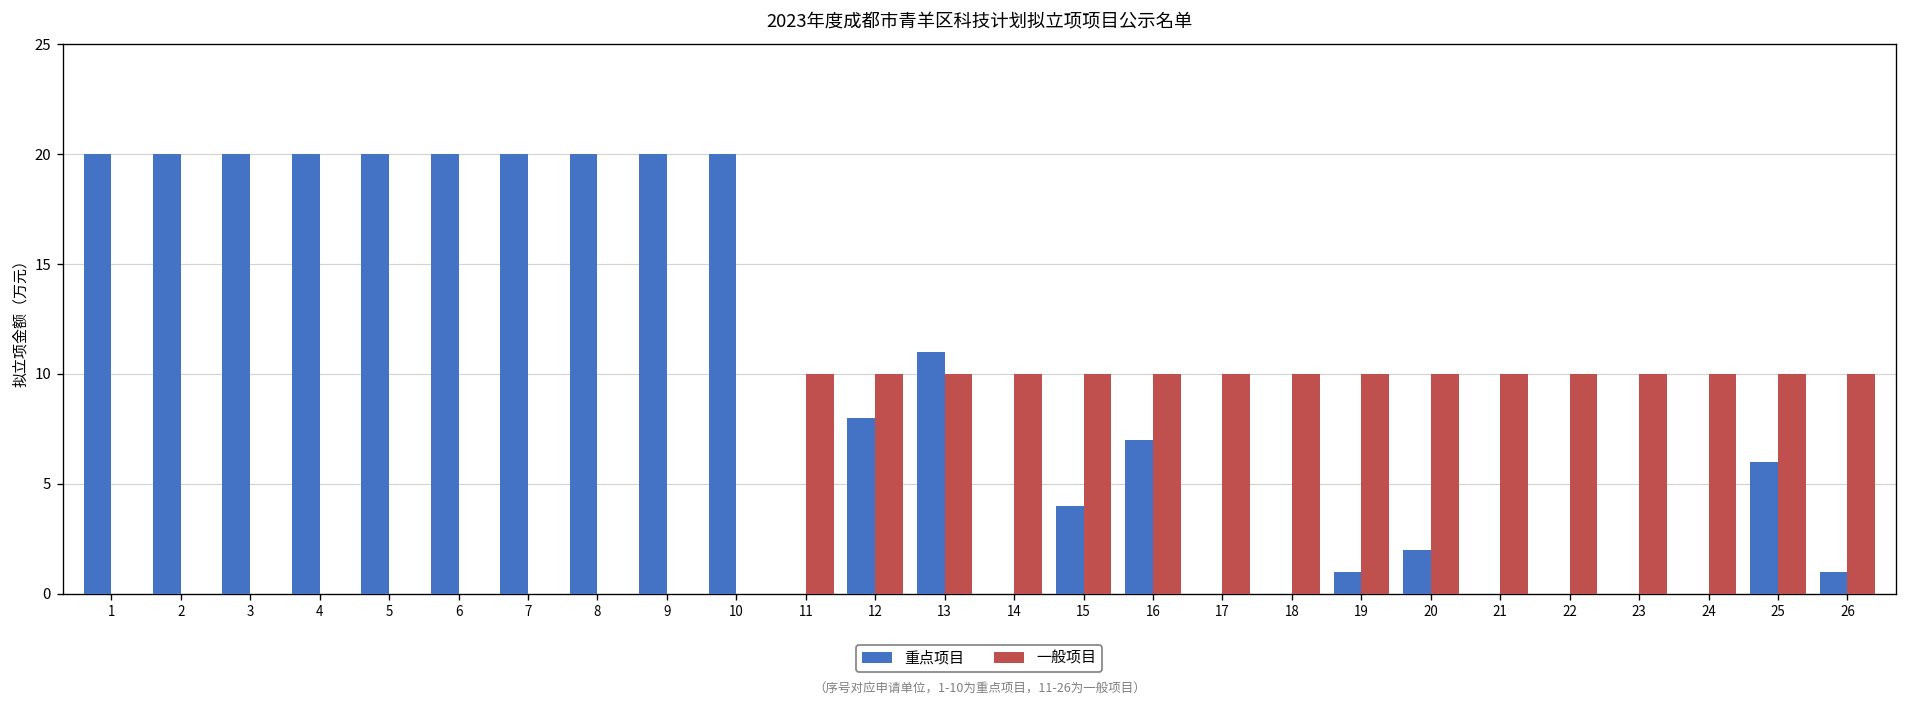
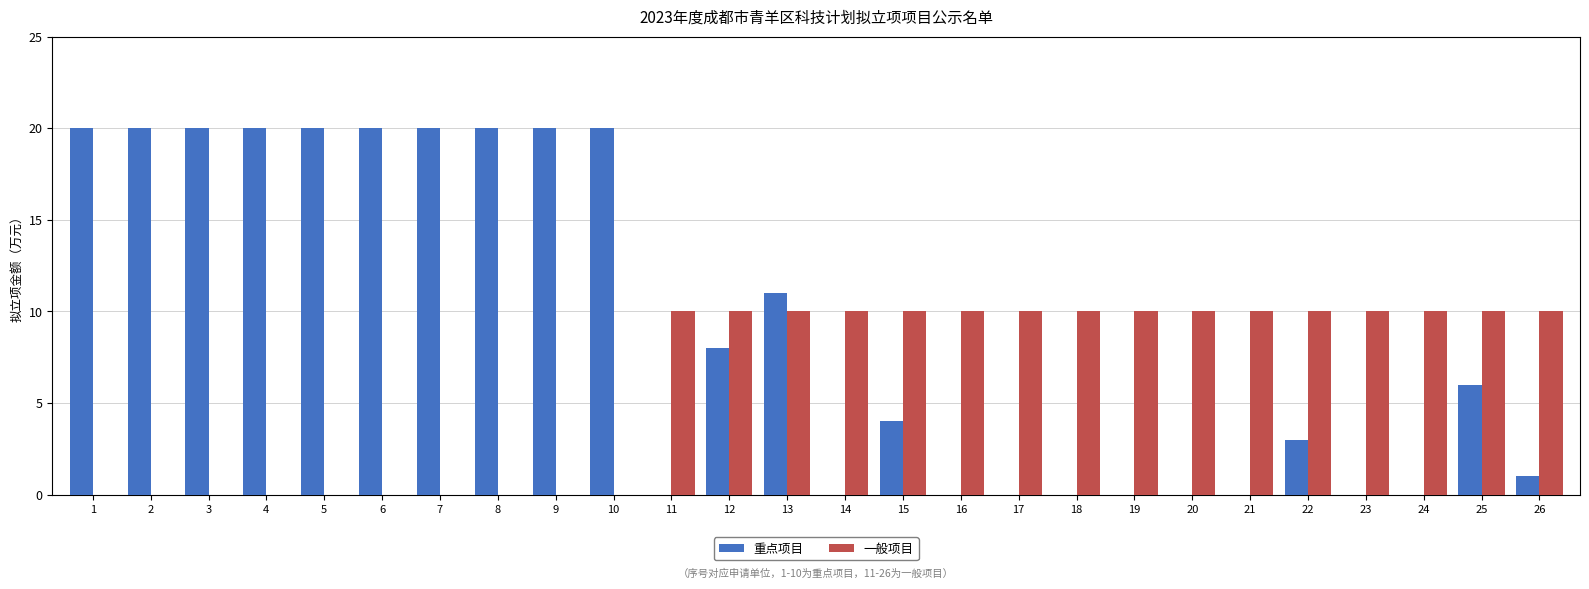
  {
    "重点项目": {
      "1": 20,
      "2": 20,
      "3": 20,
      "4": 20,
      "5": 20,
      "6": 20,
      "7": 20,
      "8": 20,
      "9": 20,
      "10": 20,
      "11": 0,
      "12": 8,
      "13": 11,
      "14": 0,
      "15": 4,
-     "16": 7,
+     "16": 0,
      "17": 0,
      "18": 0,
-     "19": 1,
-     "20": 2,
+     "19": 0,
+     "20": 0,
      "21": 0,
-     "22": 0,
+     "22": 3,
      "23": 0,
      "24": 0,
      "25": 6,
      "26": 1
    },
    "一般项目": {
      "1": 0,
      "2": 0,
      "3": 0,
      "4": 0,
      "5": 0,
      "6": 0,
      "7": 0,
      "8": 0,
      "9": 0,
      "10": 0,
      "11": 10,
      "12": 10,
      "13": 10,
      "14": 10,
      "15": 10,
      "16": 10,
      "17": 10,
      "18": 10,
      "19": 10,
      "20": 10,
      "21": 10,
      "22": 10,
      "23": 10,
      "24": 10,
      "25": 10,
      "26": 10
    }
  }
